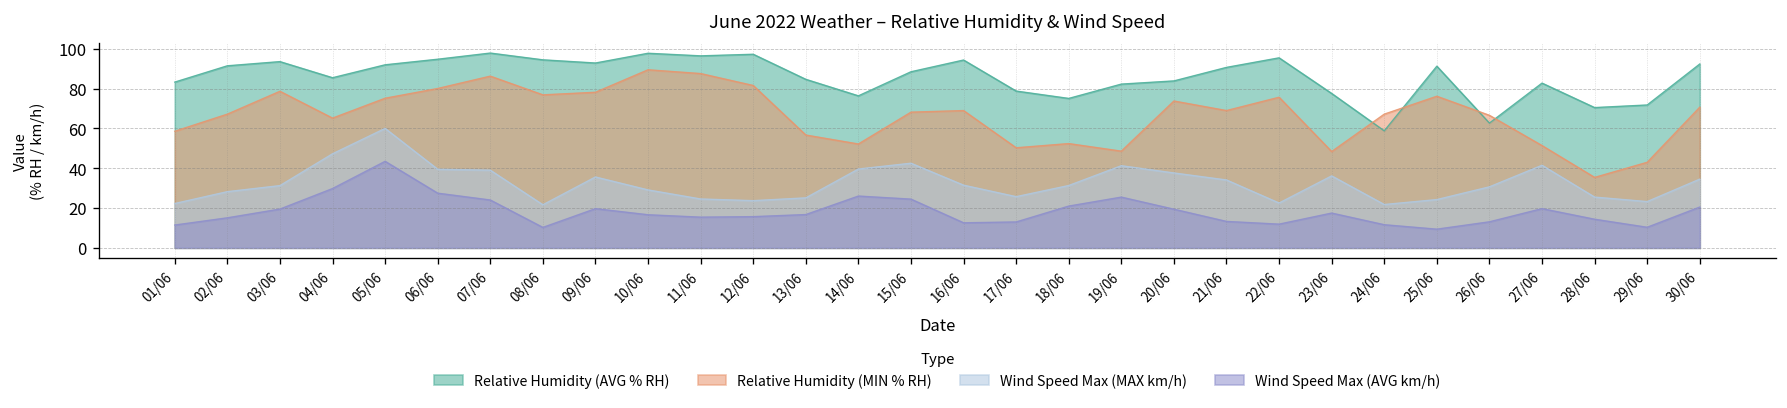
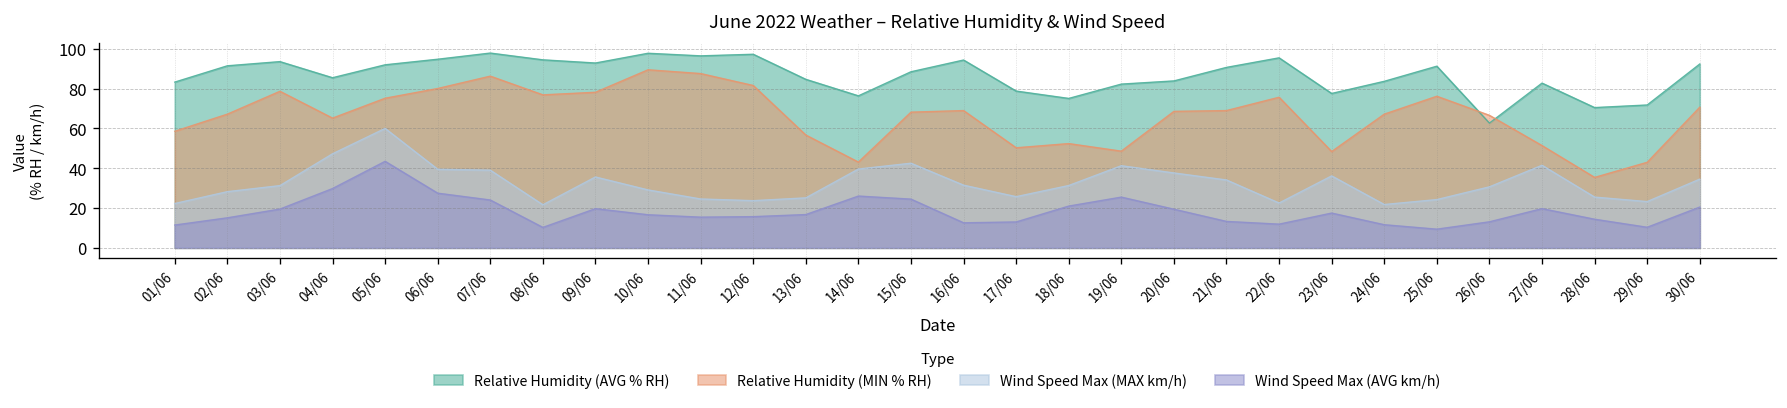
  {
    "Relative Humidity (AVG % RH)": {
      "01/06": 83,
      "02/06": 92,
      "03/06": 94,
      "04/06": 86,
      "05/06": 92,
      "06/06": 95,
      "07/06": 98,
      "08/06": 95,
      "09/06": 93,
      "10/06": 98,
      "11/06": 97,
      "12/06": 97,
      "13/06": 85,
      "14/06": 76,
      "15/06": 89,
      "16/06": 94,
      "17/06": 79,
      "18/06": 75,
      "19/06": 82,
      "20/06": 84,
      "21/06": 91,
      "22/06": 96,
      "23/06": 78,
-     "24/06": 59,
+     "24/06": 84,
      "25/06": 91,
      "26/06": 63,
      "27/06": 83,
      "28/06": 71,
      "29/06": 72,
      "30/06": 92
    },
    "Relative Humidity (MIN % RH)": {
      "01/06": 59,
      "02/06": 67,
      "03/06": 79,
      "04/06": 65,
      "05/06": 75,
      "06/06": 80,
      "07/06": 86,
      "08/06": 77,
      "09/06": 78,
      "10/06": 90,
      "11/06": 88,
      "12/06": 82,
      "13/06": 57,
-     "14/06": 52,
+     "14/06": 43,
      "15/06": 68,
      "16/06": 69,
      "17/06": 50,
      "18/06": 52,
      "19/06": 49,
-     "20/06": 74,
+     "20/06": 69,
      "21/06": 69,
      "22/06": 76,
      "23/06": 48,
      "24/06": 67,
      "25/06": 76,
      "26/06": 67,
      "27/06": 51,
      "28/06": 35,
      "29/06": 43,
      "30/06": 71
    }
  }
